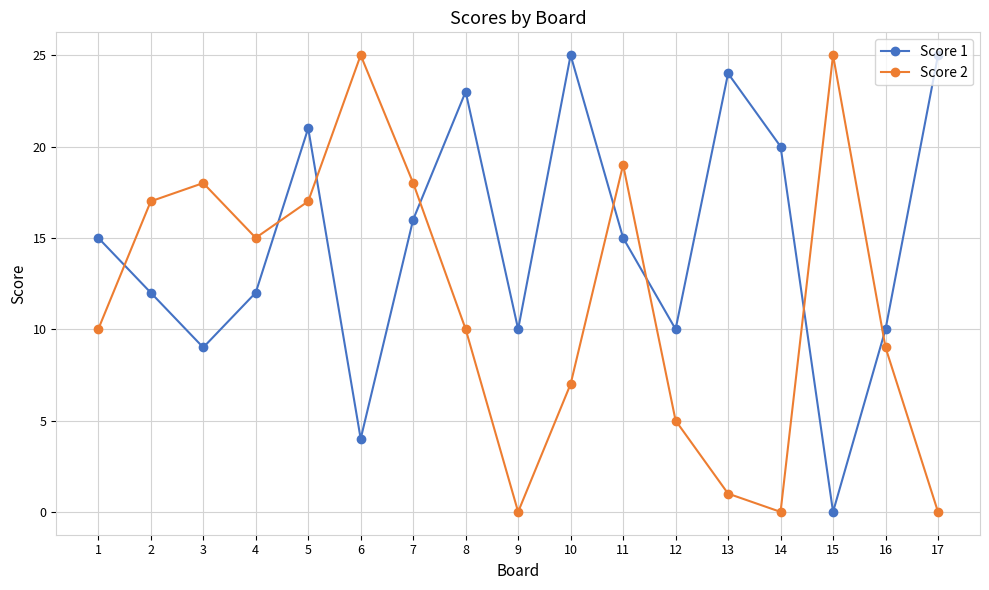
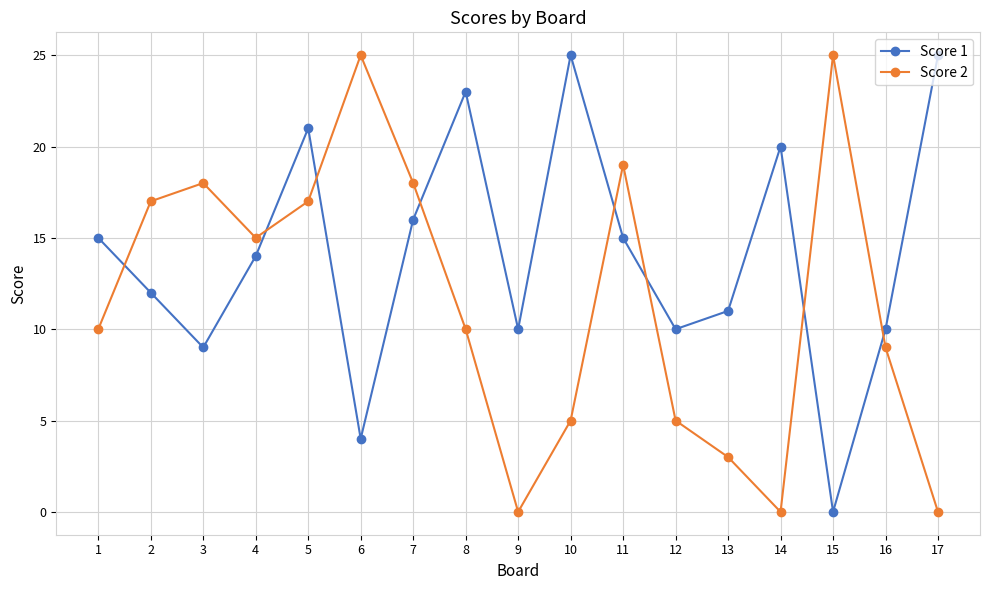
  {
    "Score 1": {
      "1": 15,
      "2": 12,
      "3": 9,
-     "4": 12,
+     "4": 14,
      "5": 21,
      "6": 4,
      "7": 16,
      "8": 23,
      "9": 10,
      "10": 25,
      "11": 15,
      "12": 10,
-     "13": 24,
+     "13": 11,
      "14": 20,
      "15": 0,
      "16": 10
    },
    "Score 2": {
      "1": 10,
      "2": 17,
      "3": 18,
      "4": 15,
      "5": 17,
      "6": 25,
      "7": 18,
      "8": 10,
      "9": 0,
-     "10": 7,
+     "10": 5,
      "11": 19,
      "12": 5,
-     "13": 1,
+     "13": 3,
      "14": 0,
      "15": 25,
      "16": 9,
      "17": 0
    }
  }
